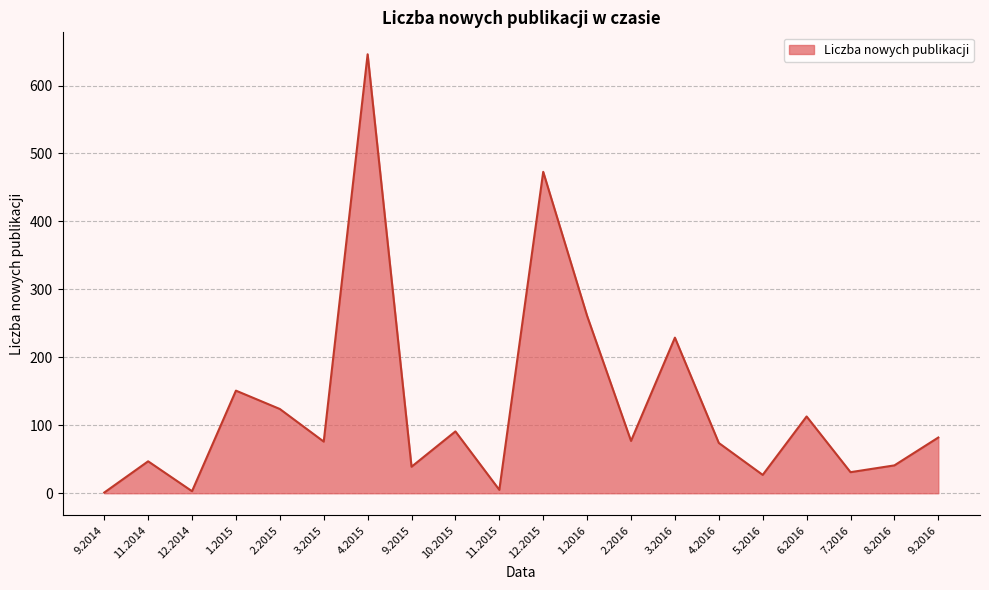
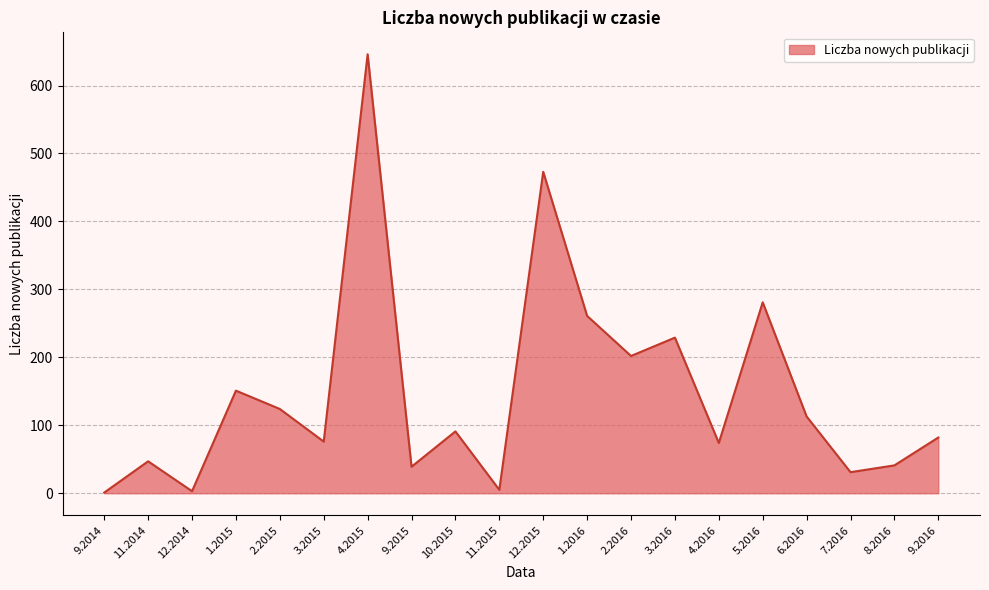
  {
    "9.2014": 0,
    "11.2014": 50,
    "12.2014": 0,
    "1.2015": 150,
    "2.2015": 120,
    "3.2015": 80,
    "4.2015": 650,
    "9.2015": 40,
    "10.2015": 90,
    "11.2015": 10,
    "12.2015": 470,
    "1.2016": 260,
-   "2.2016": 80,
+   "2.2016": 200,
    "3.2016": 230,
    "4.2016": 70,
-   "5.2016": 30,
+   "5.2016": 280,
    "6.2016": 110,
    "7.2016": 30,
    "8.2016": 40,
    "9.2016": 80
  }
